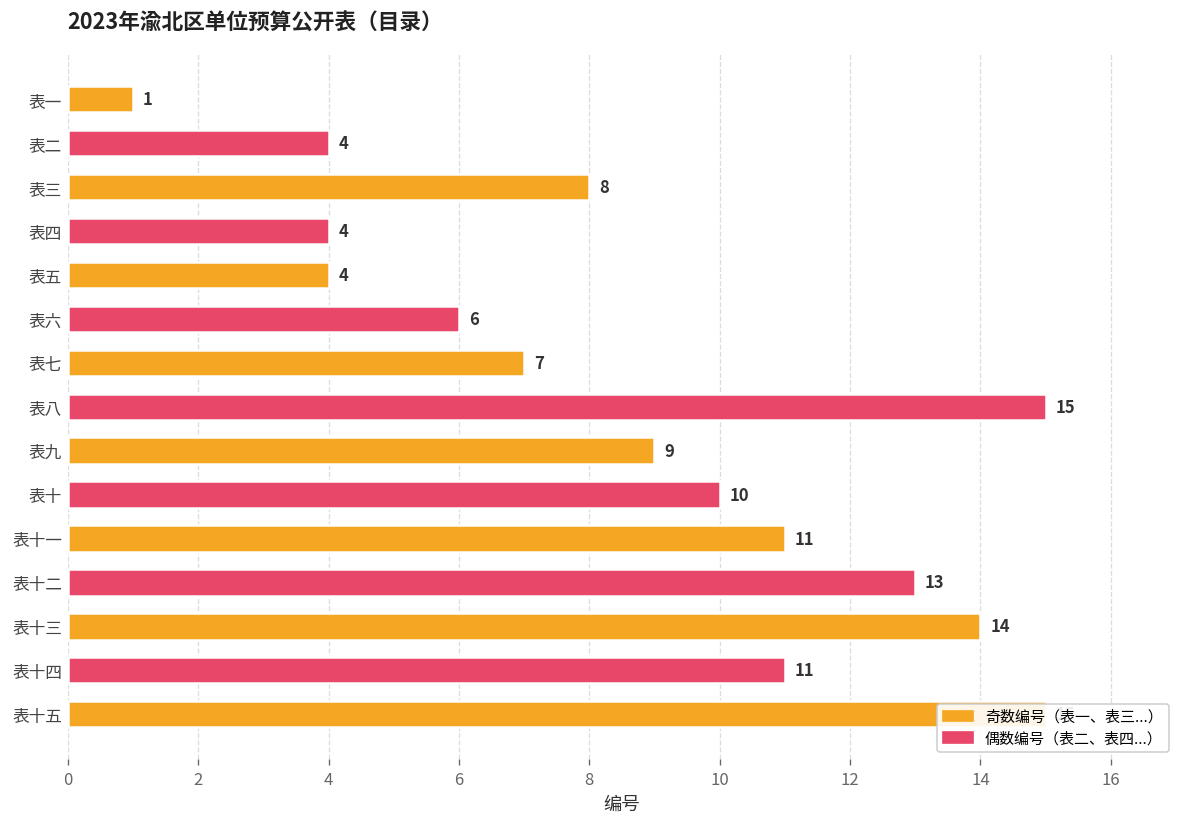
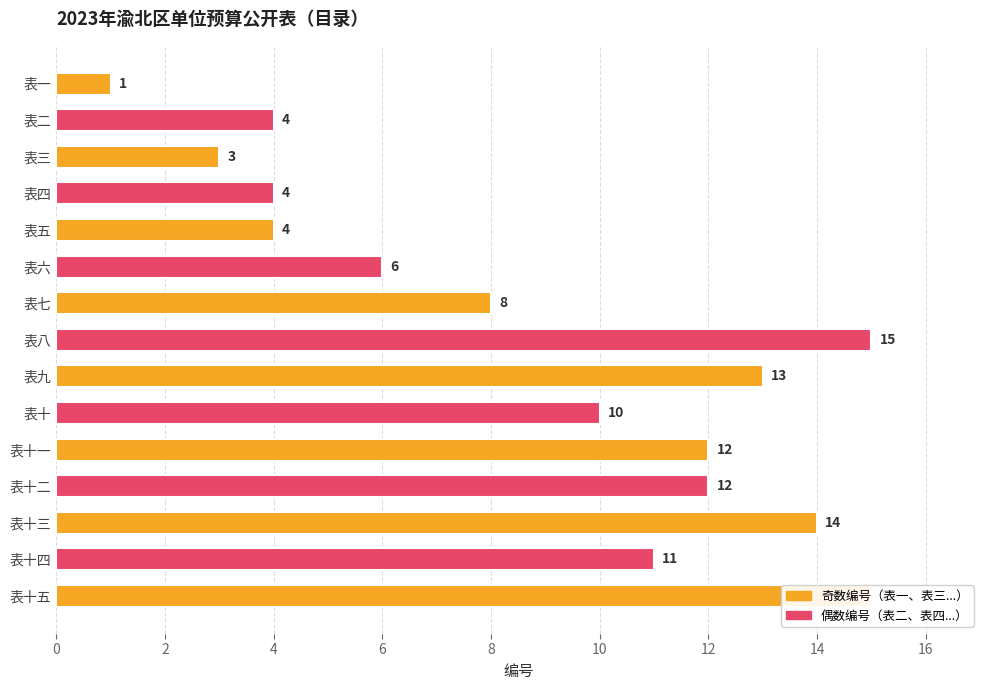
  {
    "表一": 1,
    "表二": 4,
-   "表三": 8,
+   "表三": 3,
    "表四": 4,
    "表五": 4,
    "表六": 6,
-   "表七": 7,
+   "表七": 8,
    "表八": 15,
-   "表九": 9,
+   "表九": 13,
    "表十": 10,
-   "表十一": 11,
-   "表十二": 13,
+   "表十一": 12,
+   "表十二": 12,
    "表十三": 14,
    "表十四": 11
  }
